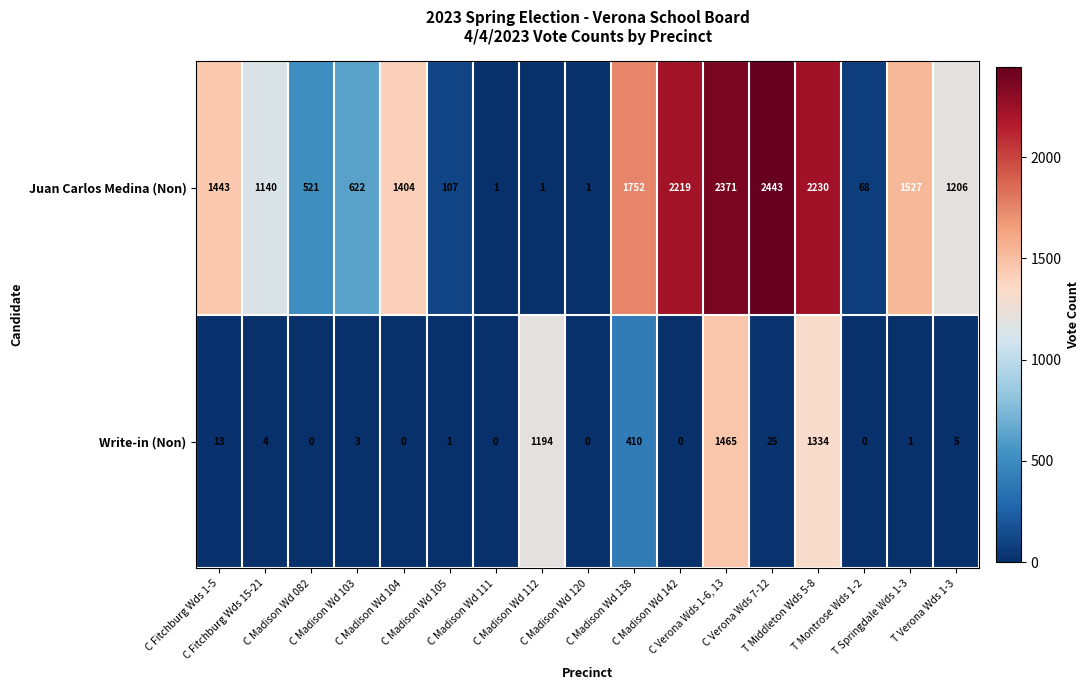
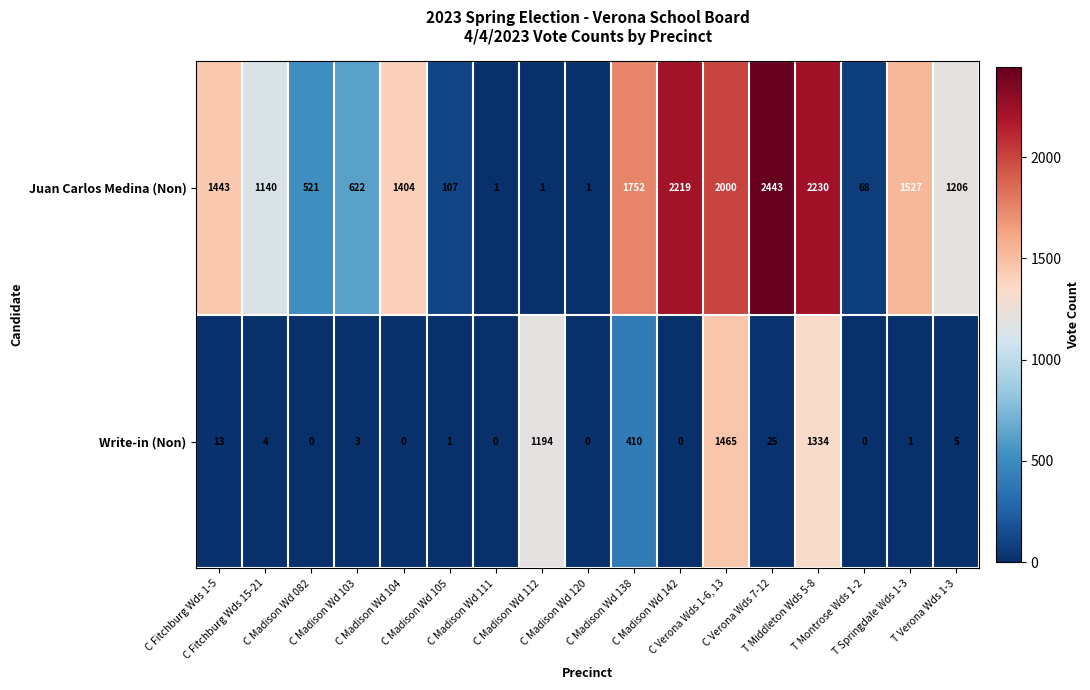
  {
    "Juan Carlos Medina (Non)": {
      "C Fitchburg Wds 1-5": 1443,
      "C Fitchburg Wds 15-21": 1140,
      "C Madison Wd 082": 521,
      "C Madison Wd 103": 622,
      "C Madison Wd 104": 1404,
      "C Madison Wd 105": 107,
      "C Madison Wd 111": 1,
      "C Madison Wd 112": 1,
      "C Madison Wd 120": 1,
      "C Madison Wd 138": 1752,
      "C Madison Wd 142": 2219,
-     "C Verona Wds 1-6, 13": 2371,
+     "C Verona Wds 1-6, 13": 2000,
      "C Verona Wds 7-12": 2443,
      "T Middleton Wds 5-8": 2230,
      "T Montrose Wds 1-2": 68,
      "T Springdale Wds 1-3": 1527,
      "T Verona Wds 1-3": 1206
    },
    "Write-in (Non)": {
      "C Fitchburg Wds 1-5": 13,
      "C Fitchburg Wds 15-21": 4,
      "C Madison Wd 082": 0,
      "C Madison Wd 103": 3,
      "C Madison Wd 104": 0,
      "C Madison Wd 105": 1,
      "C Madison Wd 111": 0,
      "C Madison Wd 112": 1194,
      "C Madison Wd 120": 0,
      "C Madison Wd 138": 410,
      "C Madison Wd 142": 0,
      "C Verona Wds 1-6, 13": 1465,
      "C Verona Wds 7-12": 25,
      "T Middleton Wds 5-8": 1334,
      "T Montrose Wds 1-2": 0,
      "T Springdale Wds 1-3": 1,
      "T Verona Wds 1-3": 5
    }
  }
